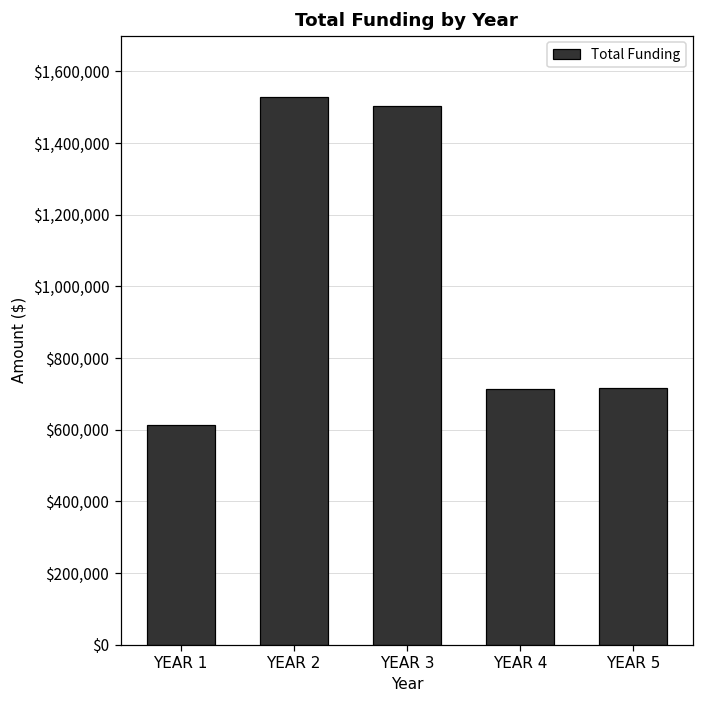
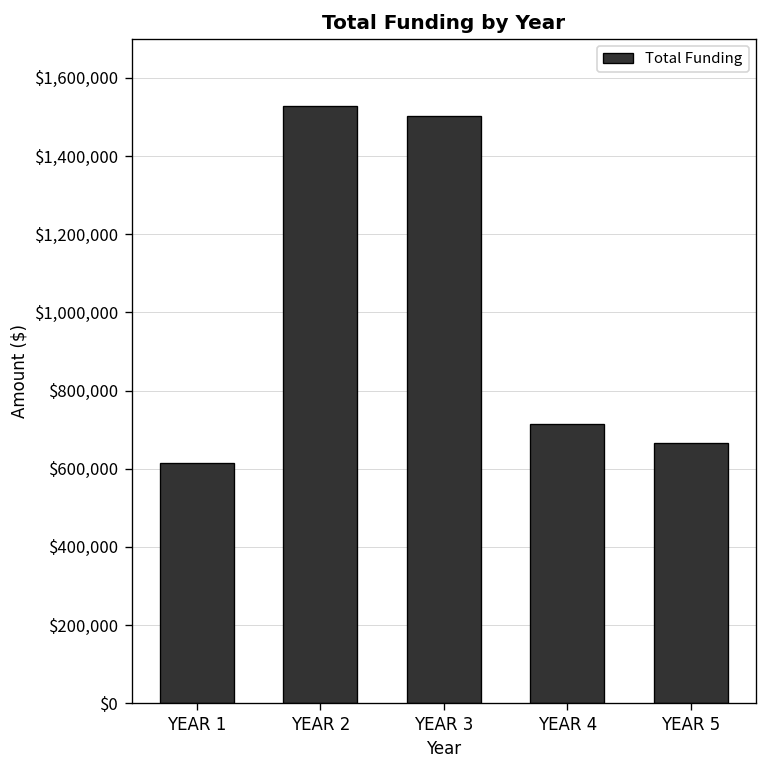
  {
    "YEAR 1": "$610,000",
    "YEAR 2": "$1,530,000",
    "YEAR 3": "$1,500,000",
    "YEAR 4": "$710,000",
-   "YEAR 5": "$720,000"
+   "YEAR 5": "$670,000"
  }
